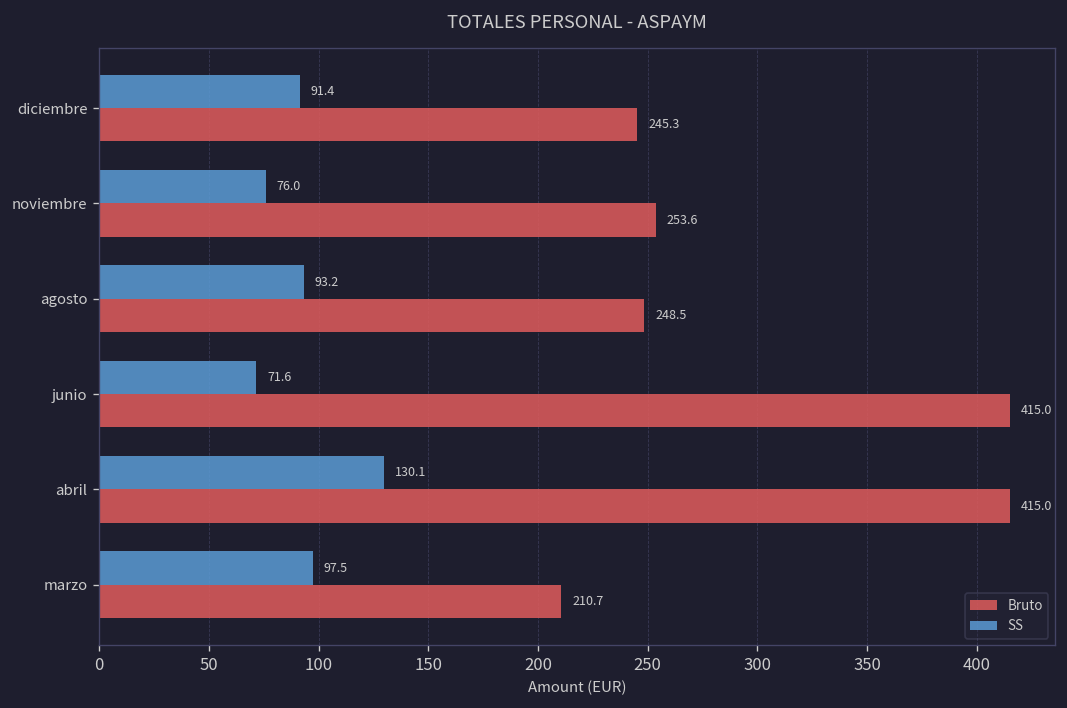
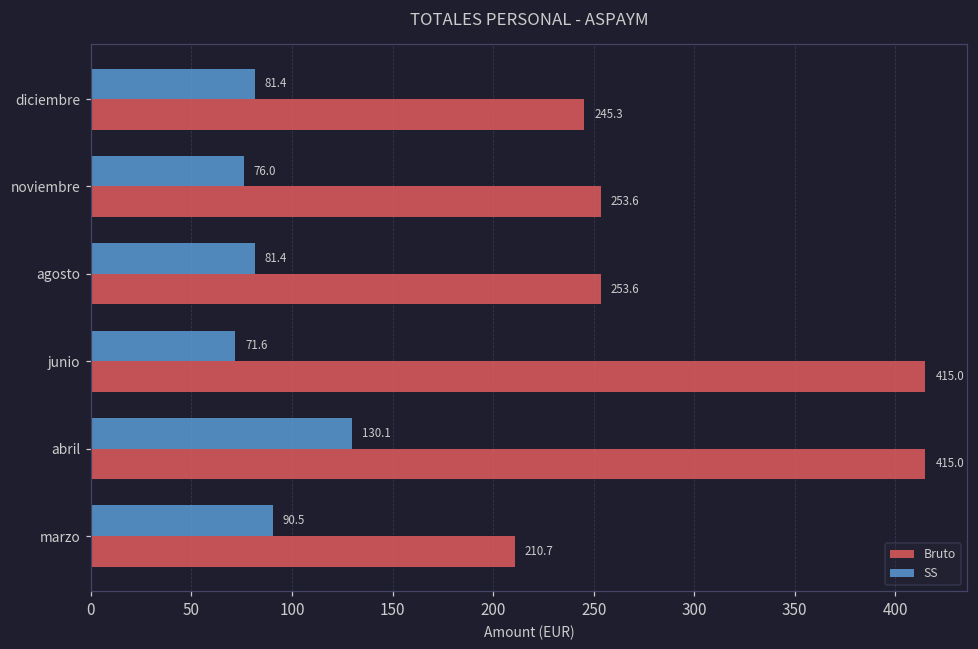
  {
    "Bruto": {
      "diciembre": 245.3,
      "noviembre": 253.6,
-     "agosto": 248.5,
+     "agosto": 253.6,
      "junio": 415.0,
      "abril": 415.0,
      "marzo": 210.7
    },
    "SS": {
-     "diciembre": 91.4,
+     "diciembre": 81.4,
      "noviembre": 76.0,
-     "agosto": 93.2,
+     "agosto": 81.4,
      "junio": 71.6,
      "abril": 130.1,
-     "marzo": 97.5
+     "marzo": 90.5
    }
  }
